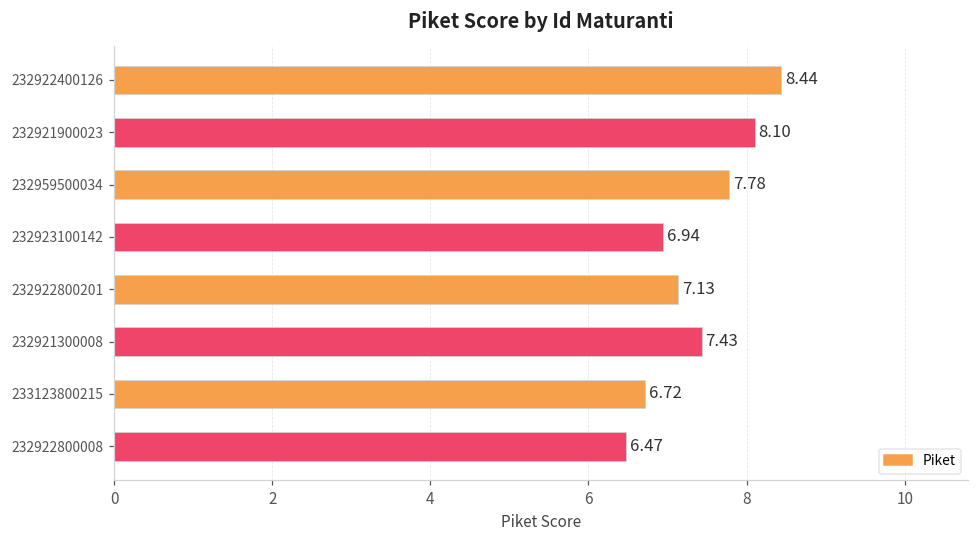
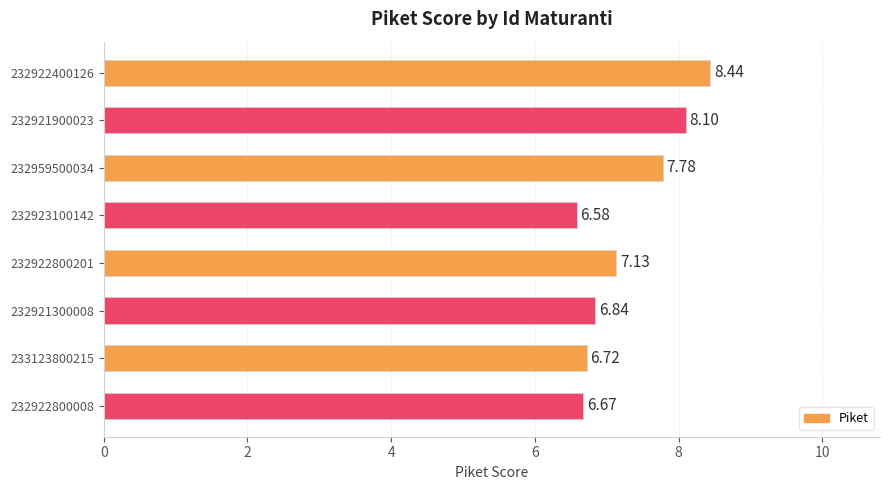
  {
    "232922400126": 8.44,
    "232921900023": 8.10,
    "232959500034": 7.78,
-   "232923100142": 6.94,
+   "232923100142": 6.58,
    "232922800201": 7.13,
-   "232921300008": 7.43,
+   "232921300008": 6.84,
    "233123800215": 6.72,
-   "232922800008": 6.47
+   "232922800008": 6.67
  }
